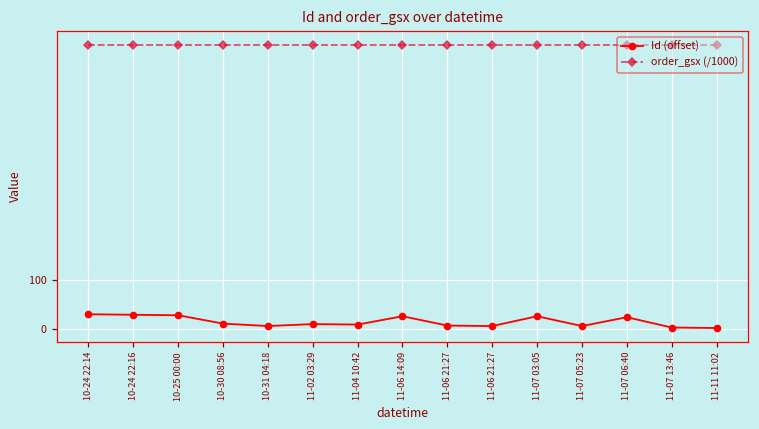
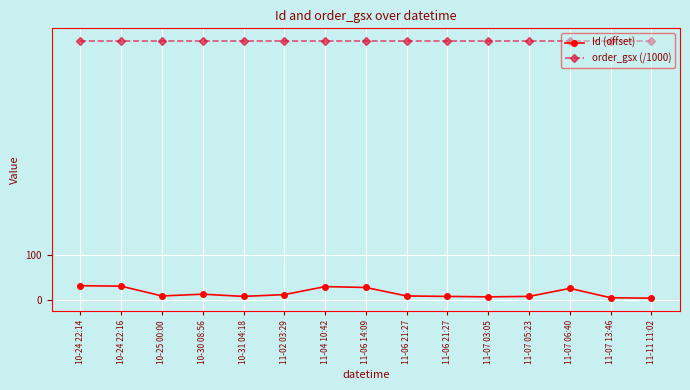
  {
    "Id (offset)": {
      "10-24 22:14": 30,
      "10-24 22:16": 30,
-     "10-25 00:00": 30,
+     "10-25 00:00": 10,
      "10-30 08:56": 10,
      "10-31 04:18": 10,
      "11-02 03:29": 10,
-     "11-04 10:42": 10,
+     "11-04 10:42": 30,
      "11-06 14:09": 30,
-     "11-07 03:05": 30,
+     "11-07 03:05": 10,
      "11-07 05:23": 10,
      "11-07 06:40": 30,
      "11-07 13:46": 0,
      "11-11 11:02": 0
    },
    "order_gsx (/1000)": {
      "10-24 22:14": 580,
      "10-24 22:16": 580,
      "10-25 00:00": 580,
      "10-30 08:56": 580,
      "10-31 04:18": 580,
      "11-02 03:29": 580,
      "11-04 10:42": 580,
      "11-06 14:09": 580,
      "11-07 03:05": 580,
      "11-07 05:23": 580
    }
  }
